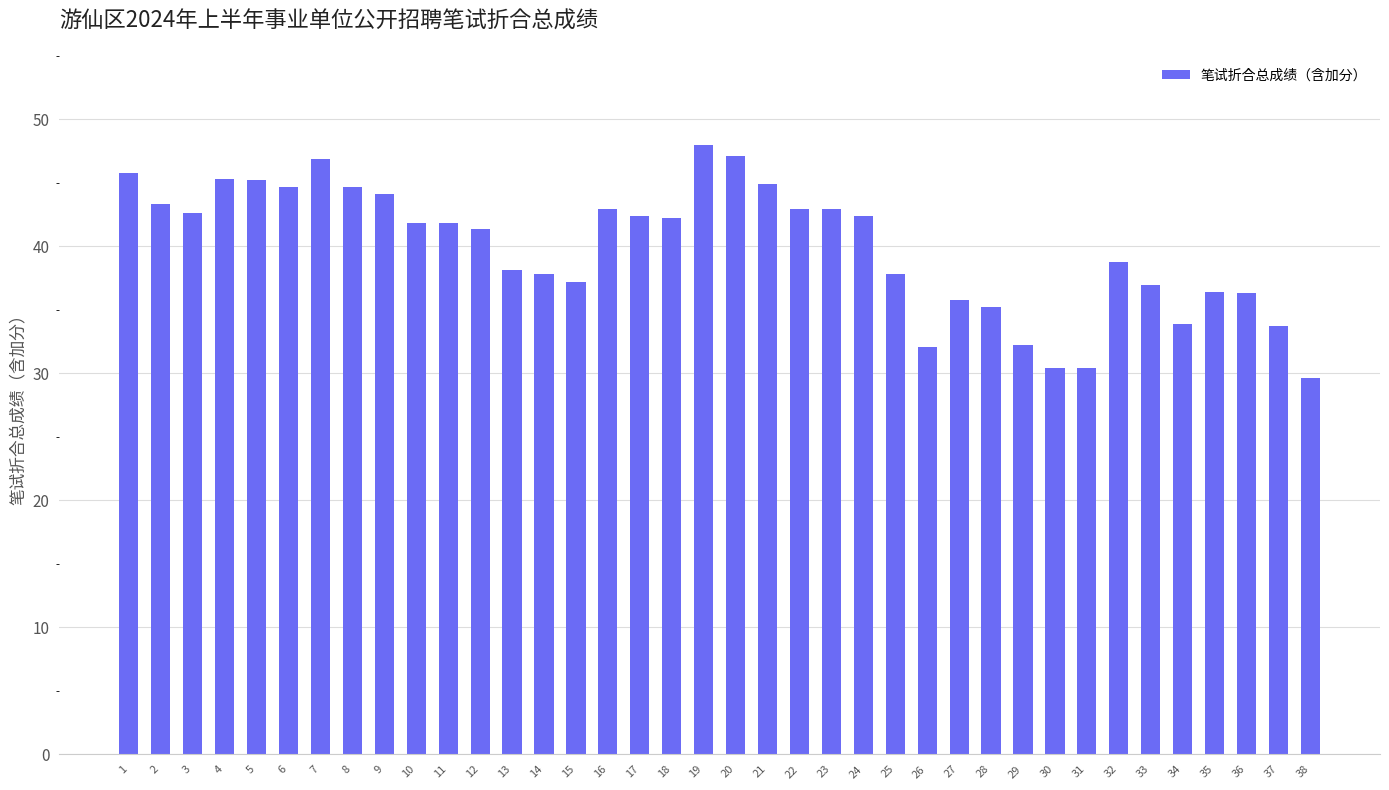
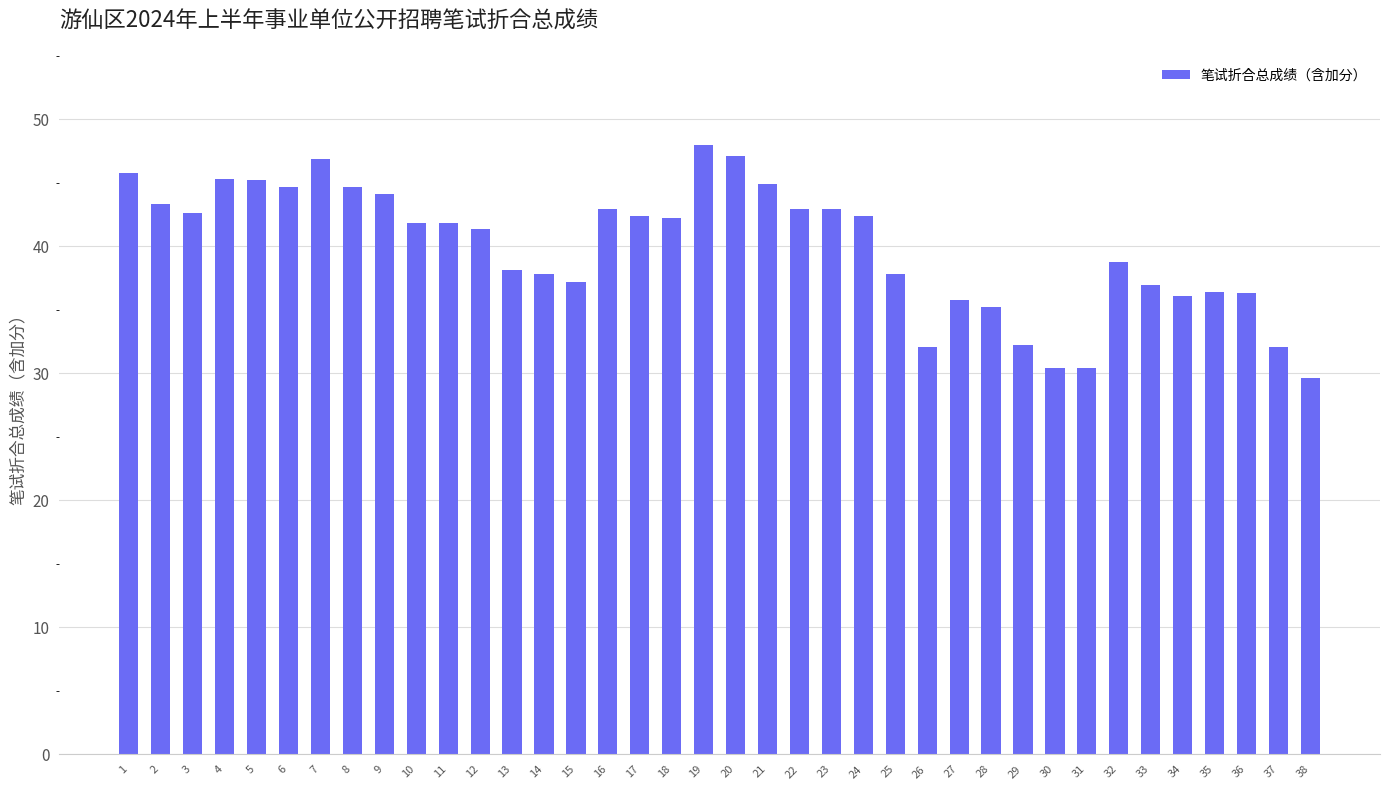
  {
    "1": 45.8,
    "2": 43.3,
    "3": 42.6,
    "4": 45.3,
    "5": 45.2,
    "6": 44.7,
    "7": 46.9,
    "8": 44.7,
    "9": 44.1,
    "10": 41.8,
    "11": 41.8,
    "12": 41.4,
    "13": 38.1,
    "14": 37.8,
    "15": 37.2,
    "16": 42.9,
    "17": 42.4,
    "18": 42.2,
    "19": 48.0,
    "20": 47.1,
    "21": 44.9,
    "22": 42.9,
    "23": 42.9,
    "24": 42.4,
    "25": 37.8,
    "26": 32.1,
    "27": 35.8,
    "28": 35.2,
    "29": 32.2,
    "30": 30.4,
    "31": 30.4,
    "32": 38.7,
    "33": 36.9,
-   "34": 33.9,
+   "34": 36.1,
    "35": 36.4,
    "36": 36.3,
-   "37": 33.8,
+   "37": 32.1,
    "38": 29.6
  }
